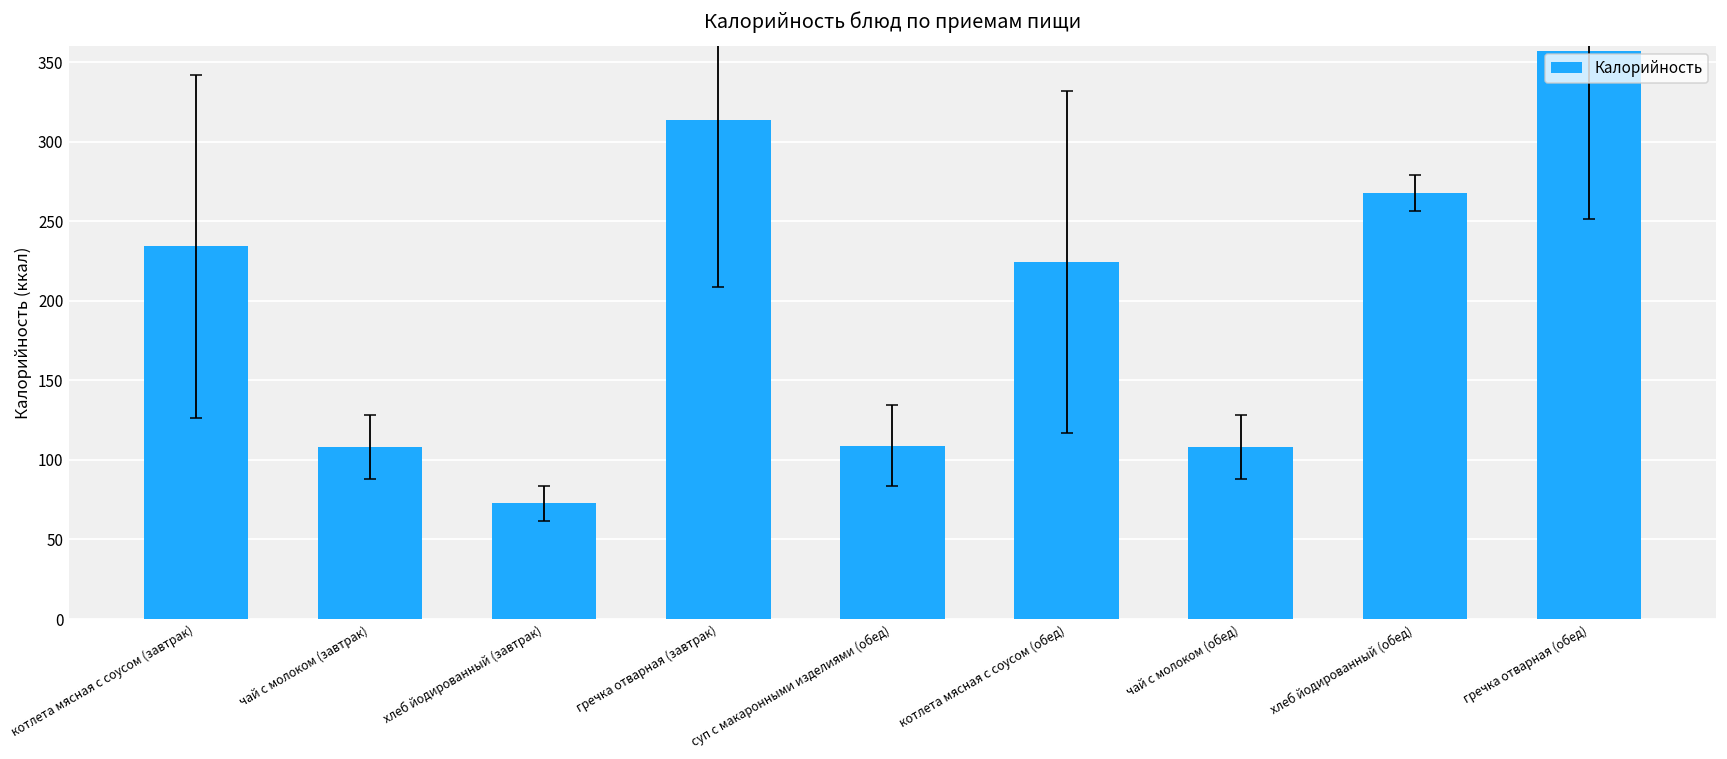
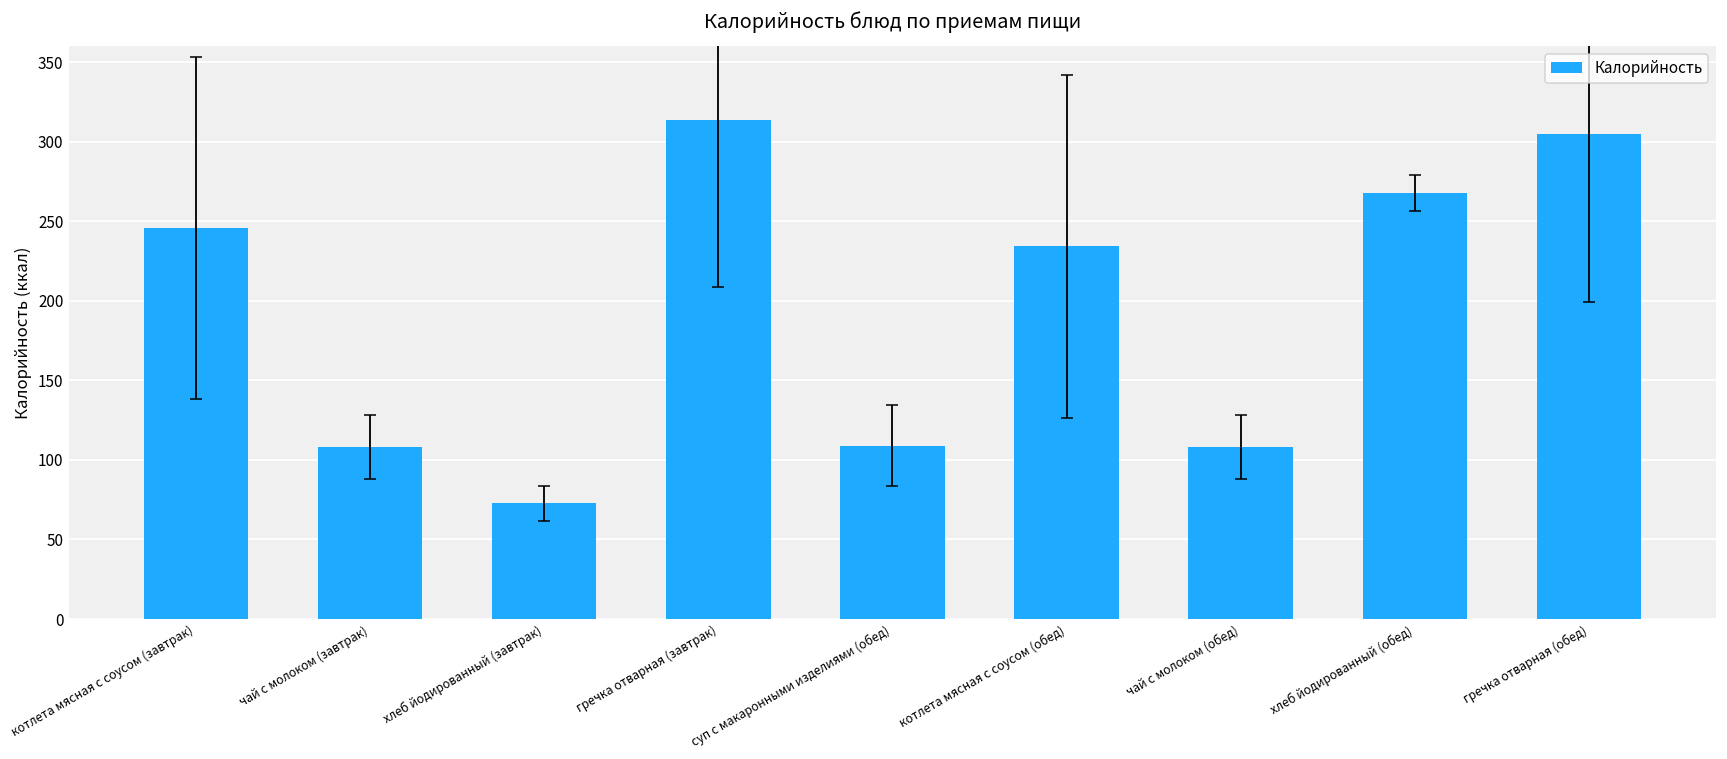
  {
    "Калорийность": {
-     "котлета мясная с соусом (завтрак)": 234,
+     "котлета мясная с соусом (завтрак)": 246,
      "чай с молоком (завтрак)": 108,
      "хлеб йодированный (завтрак)": 73,
      "гречка отварная (завтрак)": 314,
      "суп с макаронными изделиями (обед)": 109,
-     "котлета мясная с соусом (обед)": 224,
+     "котлета мясная с соусом (обед)": 234,
      "чай с молоком (обед)": 108,
      "хлеб йодированный (обед)": 268,
-     "гречка отварная (обед)": 357
+     "гречка отварная (обед)": 305
    }
  }
